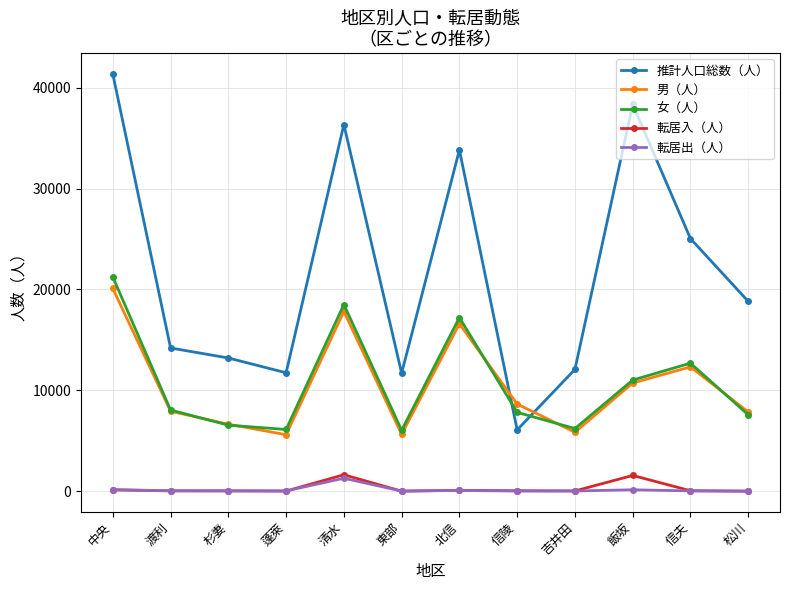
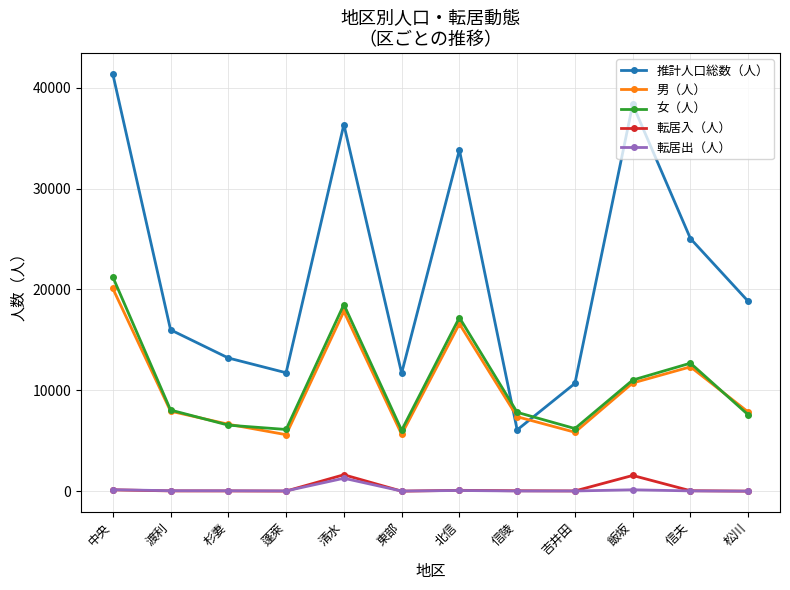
  {
    "推計人口総数（人）": {
      "中央": 41300,
-     "渡利": 14200,
+     "渡利": 16000,
      "杉妻": 13200,
      "蓬萊": 11800,
      "清水": 36300,
      "東部": 11700,
      "北信": 33800,
      "信陵": 6100,
-     "吉井田": 12100,
+     "吉井田": 10700,
      "信夫": 25000,
      "松川": 18800
    },
    "男（人）": {
      "中央": 20100,
      "蓬萊": 5600,
      "清水": 17800,
      "東部": 5700,
      "北信": 16600,
-     "信陵": 8700,
+     "信陵": 7400,
      "吉井田": 5900,
      "飯坂": 10700,
      "信夫": 12300,
      "松川": 7900
    },
    "女（人）": {
      "中央": 21200,
      "蓬萊": 6100,
      "清水": 18500,
      "東部": 6100,
      "北信": 17200,
      "信陵": 7800,
      "吉井田": 6200,
      "飯坂": 11000,
      "信夫": 12700,
      "松川": 7600
    },
    "転居入（人）": {
      "清水": 1600,
      "飯坂": 1600
    },
    "転居出（人）": {
      "清水": 1300,
      "飯坂": 200
    }
  }
